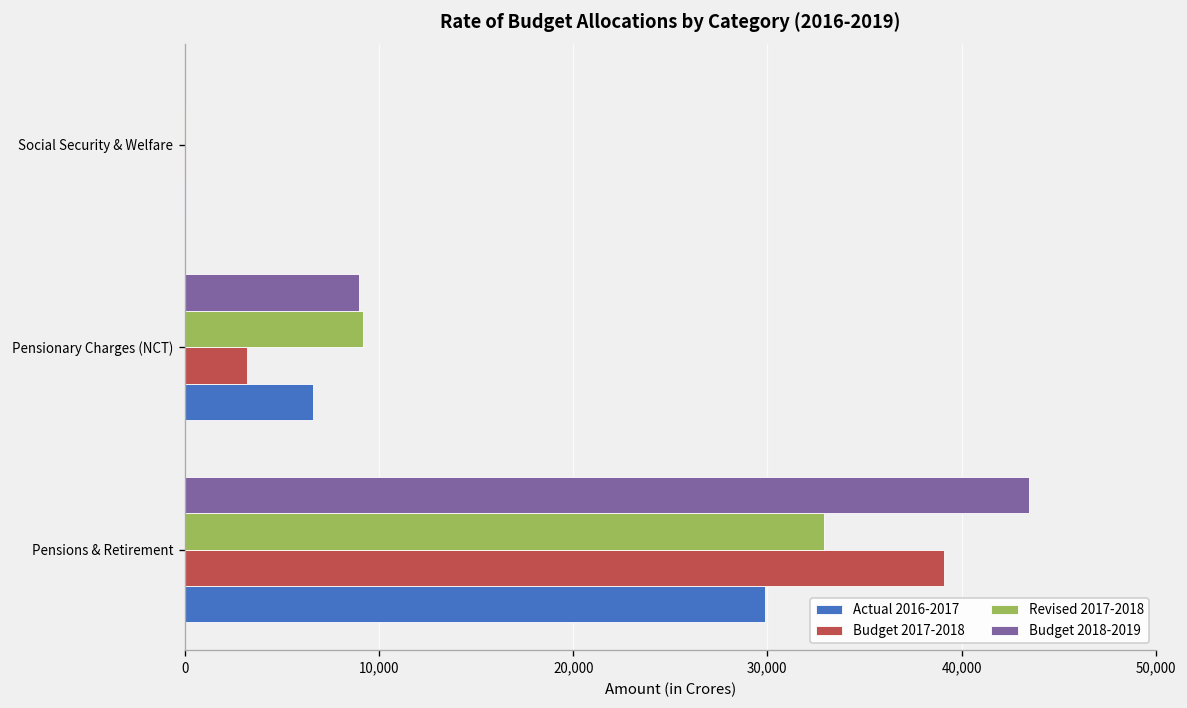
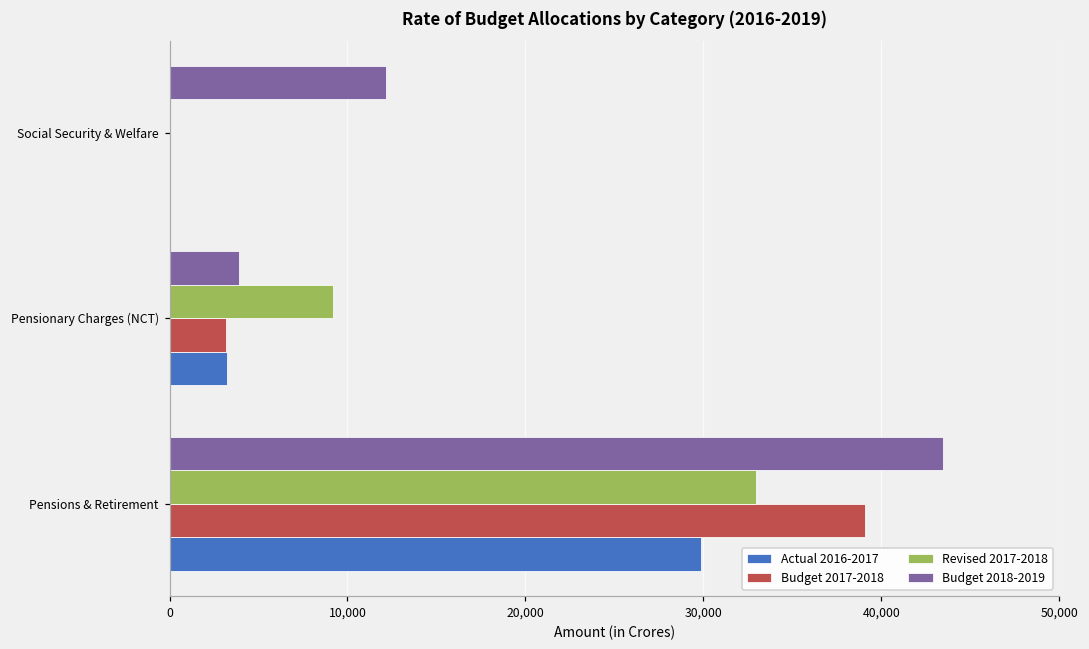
  {
    "Actual 2016-2017": {
-     "Pensionary Charges (NCT)": "6,600",
+     "Pensionary Charges (NCT)": "3,200",
      "Pensions & Retirement": "29,900"
    },
    "Budget 2017-2018": {
      "Pensionary Charges (NCT)": "3,200",
      "Pensions & Retirement": "39,100"
    },
    "Revised 2017-2018": {
      "Pensionary Charges (NCT)": "9,200",
      "Pensions & Retirement": "32,900"
    },
    "Budget 2018-2019": {
-     "Social Security & Welfare": "100",
-     "Pensionary Charges (NCT)": "9,000",
+     "Social Security & Welfare": "12,200",
+     "Pensionary Charges (NCT)": "3,900",
      "Pensions & Retirement": "43,500"
    }
  }
